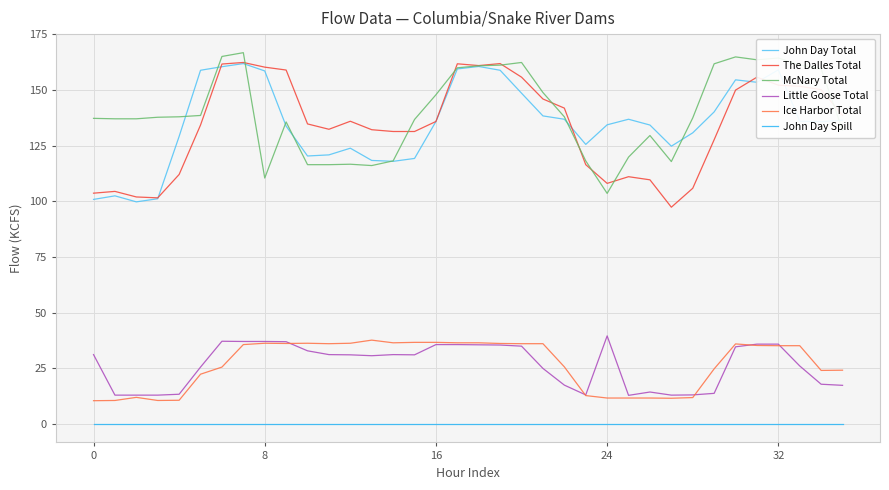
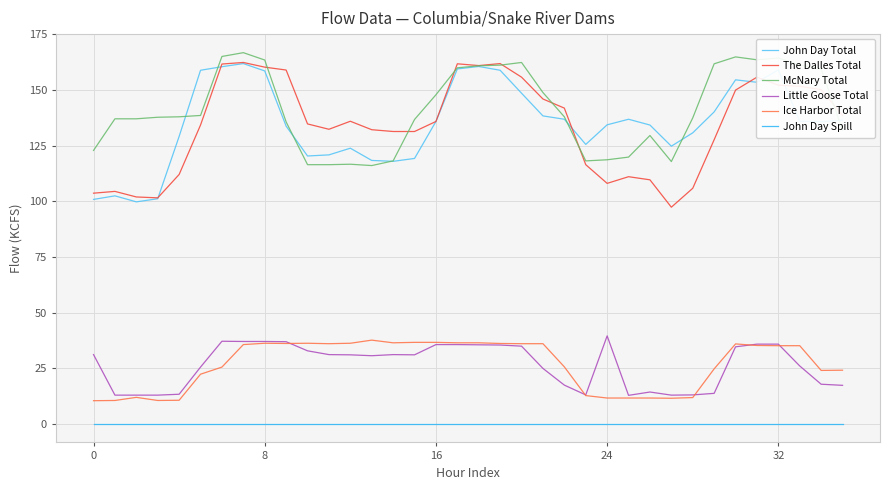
  {
    "McNary Total": {
-     "0": 137,
-     "8": 110,
+     "0": 123,
+     "8": 163,
      "16": 148,
-     "24": 104
+     "24": 119
    },
    "Little Goose Total": {
      "0": 31,
      "24": 40
    }
  }
